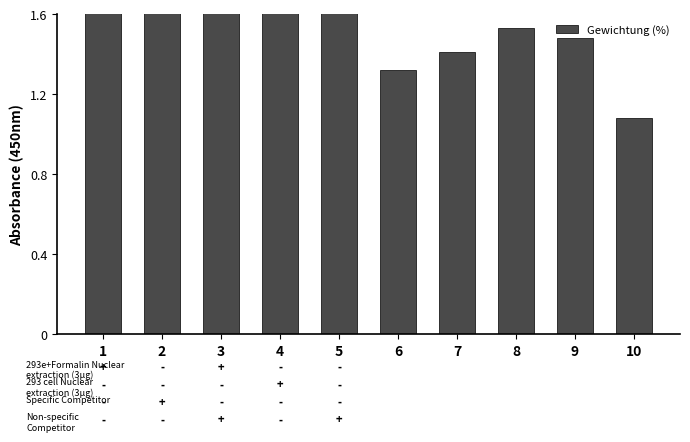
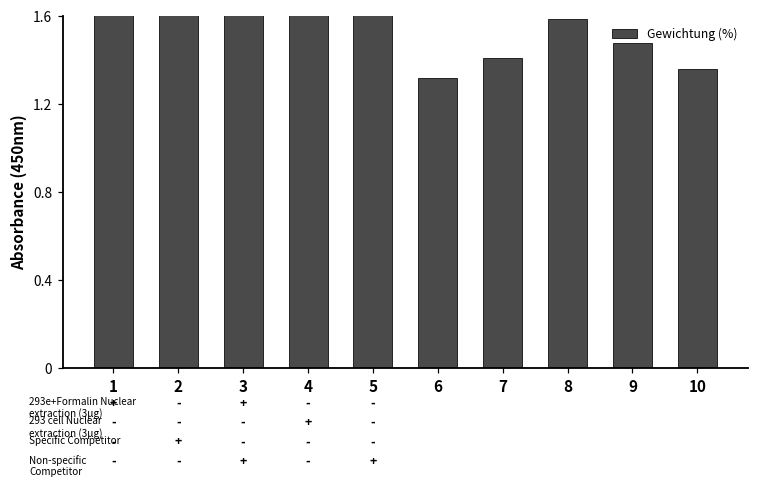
  {
    "6": 1.32,
    "7": 1.41,
-   "8": 1.53,
+   "8": 1.59,
    "9": 1.48,
-   "10": 1.08
+   "10": 1.36
  }
